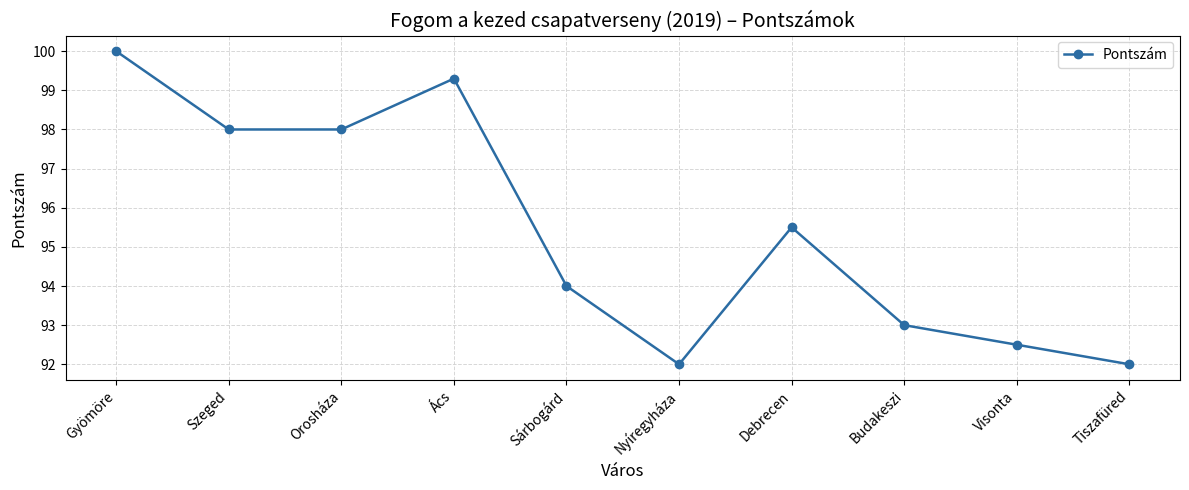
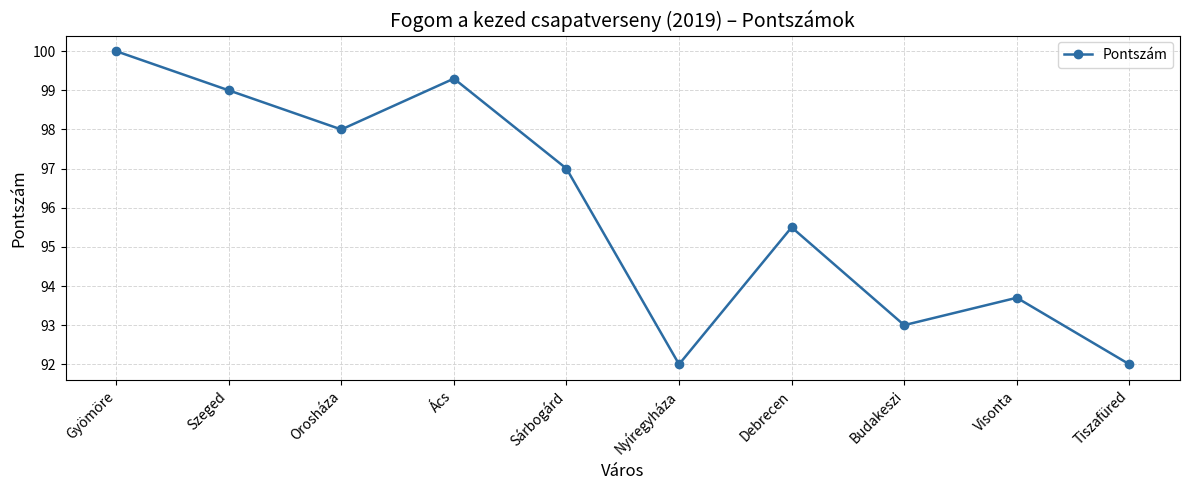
  {
    "Gyömöre": 100.0,
-   "Szeged": 98,
+   "Szeged": 99,
    "Orosháza": 98.0,
    "Ács": 99.3,
-   "Sárbogárd": 94,
+   "Sárbogárd": 97,
    "Nyíregyháza": 92.0,
    "Debrecen": 95.5,
    "Budakeszi": 93.0,
-   "Visonta": 92.5,
+   "Visonta": 93.7,
    "Tiszafüred": 92.0
  }
